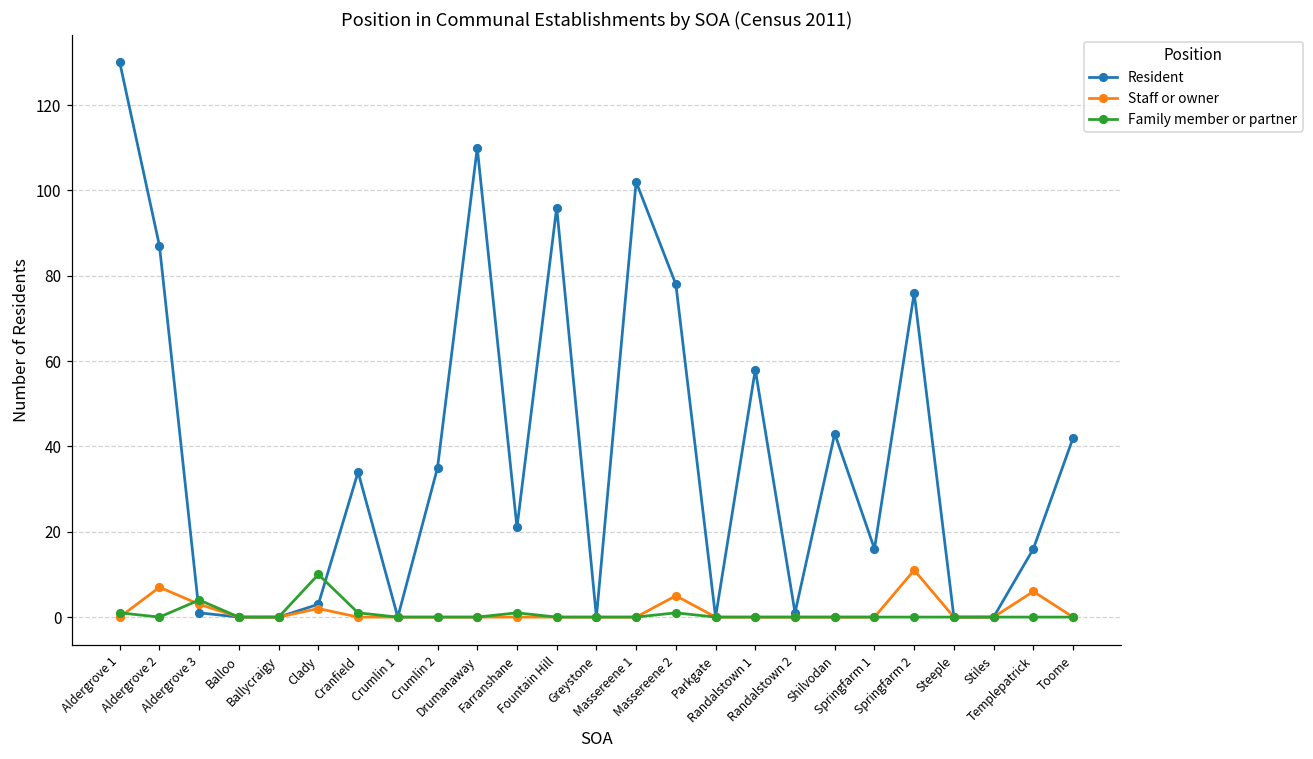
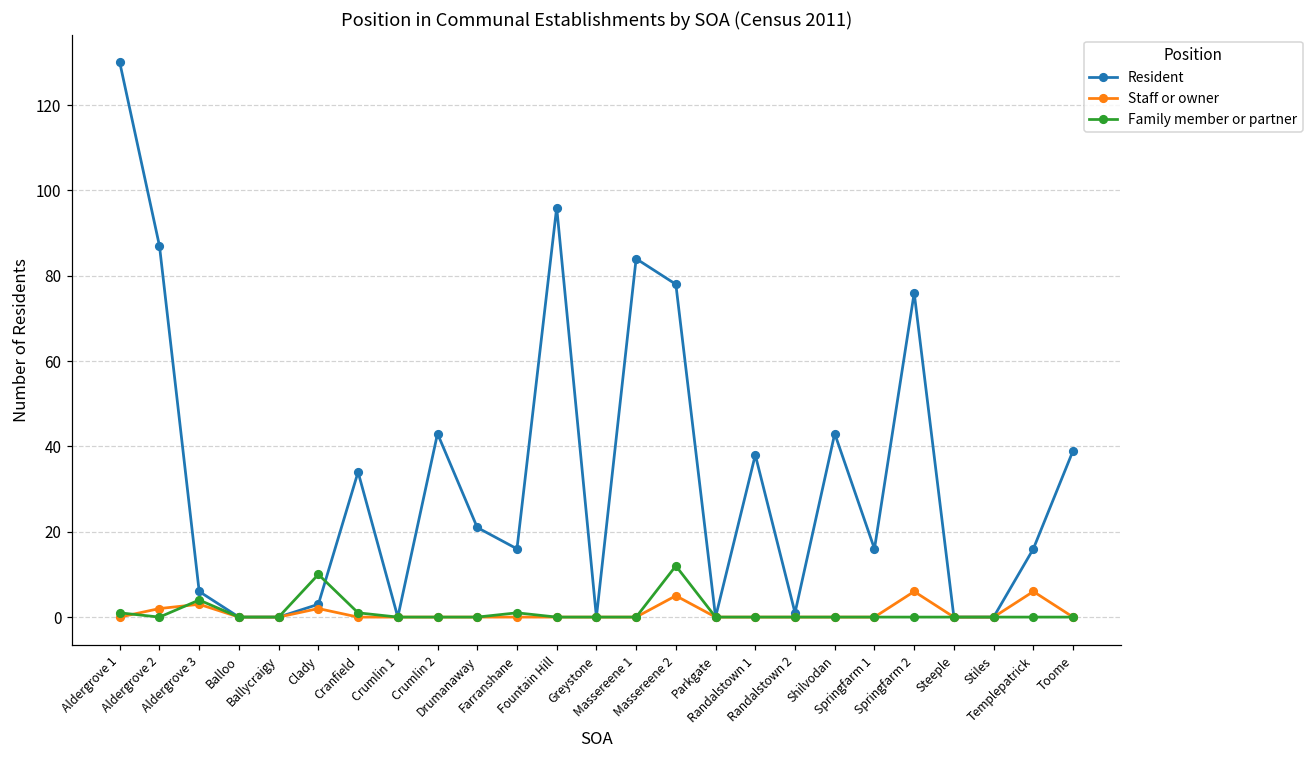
  {
    "Resident": {
      "Aldergrove 1": 130,
      "Aldergrove 2": 87,
-     "Aldergrove 3": 1,
+     "Aldergrove 3": 6,
      "Clady": 3,
      "Cranfield": 34,
-     "Crumlin 2": 35,
-     "Drumanaway": 110,
-     "Farranshane": 21,
+     "Crumlin 2": 43,
+     "Drumanaway": 21,
+     "Farranshane": 16,
      "Fountain Hill": 96,
-     "Massereene 1": 102,
+     "Massereene 1": 84,
      "Massereene 2": 78,
-     "Randalstown 1": 58,
+     "Randalstown 1": 38,
      "Randalstown 2": 1,
      "Shilvodan": 43,
      "Springfarm 1": 16,
      "Springfarm 2": 76,
      "Templepatrick": 16,
-     "Toome": 42
+     "Toome": 39
    },
    "Staff or owner": {
      "Aldergrove 1": 0,
-     "Aldergrove 2": 7,
+     "Aldergrove 2": 2,
      "Aldergrove 3": 3,
      "Clady": 2,
      "Cranfield": 0,
      "Farranshane": 0,
      "Massereene 2": 5,
-     "Springfarm 2": 11,
+     "Springfarm 2": 6,
      "Templepatrick": 6
    },
    "Family member or partner": {
      "Aldergrove 1": 1,
      "Aldergrove 2": 0,
      "Aldergrove 3": 4,
      "Clady": 10,
      "Cranfield": 1,
      "Farranshane": 1,
-     "Massereene 2": 1,
+     "Massereene 2": 12,
      "Springfarm 2": 0,
      "Templepatrick": 0
    }
  }
